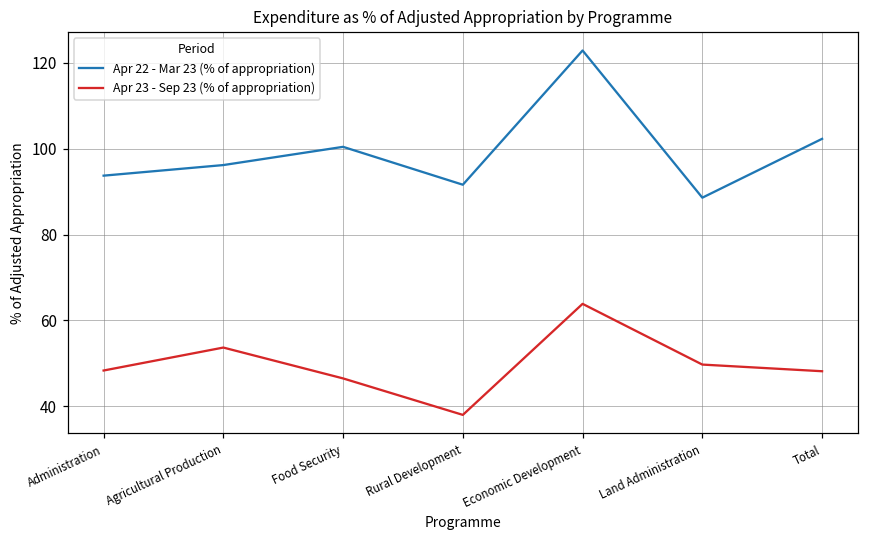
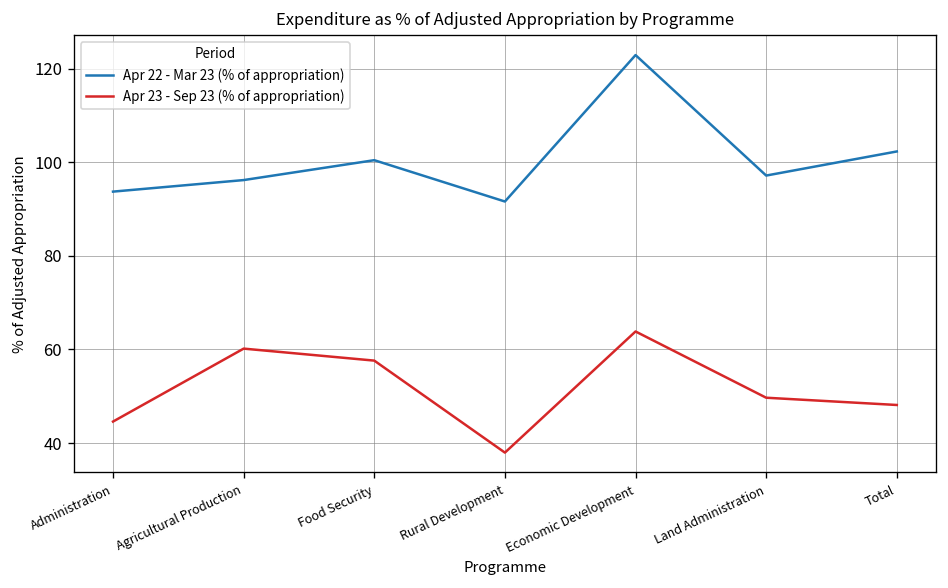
  {
    "Apr 22 - Mar 23 (% of appropriation)": {
      "Administration": 94,
      "Agricultural Production": 96,
      "Food Security": 100,
      "Rural Development": 92,
      "Economic Development": 123,
-     "Land Administration": 89,
+     "Land Administration": 97,
      "Total": 102
    },
    "Apr 23 - Sep 23 (% of appropriation)": {
-     "Administration": 48,
-     "Agricultural Production": 54,
-     "Food Security": 46,
+     "Administration": 45,
+     "Agricultural Production": 60,
+     "Food Security": 58,
      "Rural Development": 38,
      "Economic Development": 64,
      "Land Administration": 50,
      "Total": 48
    }
  }
